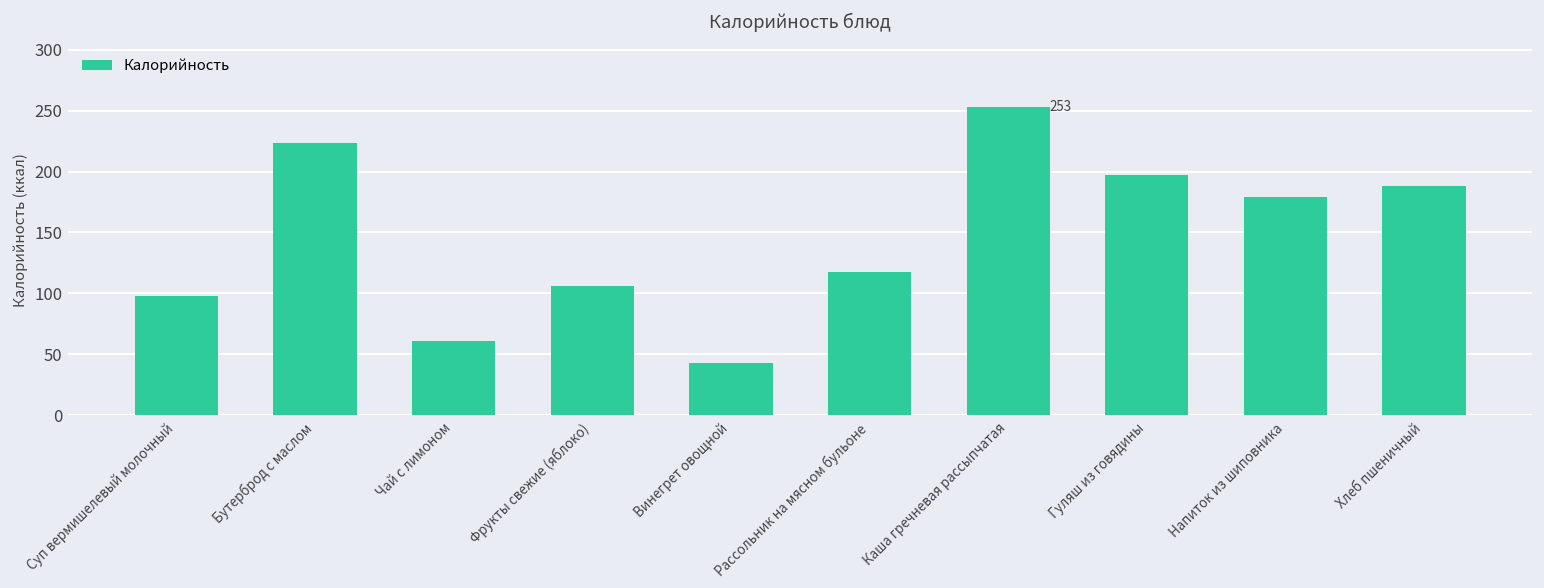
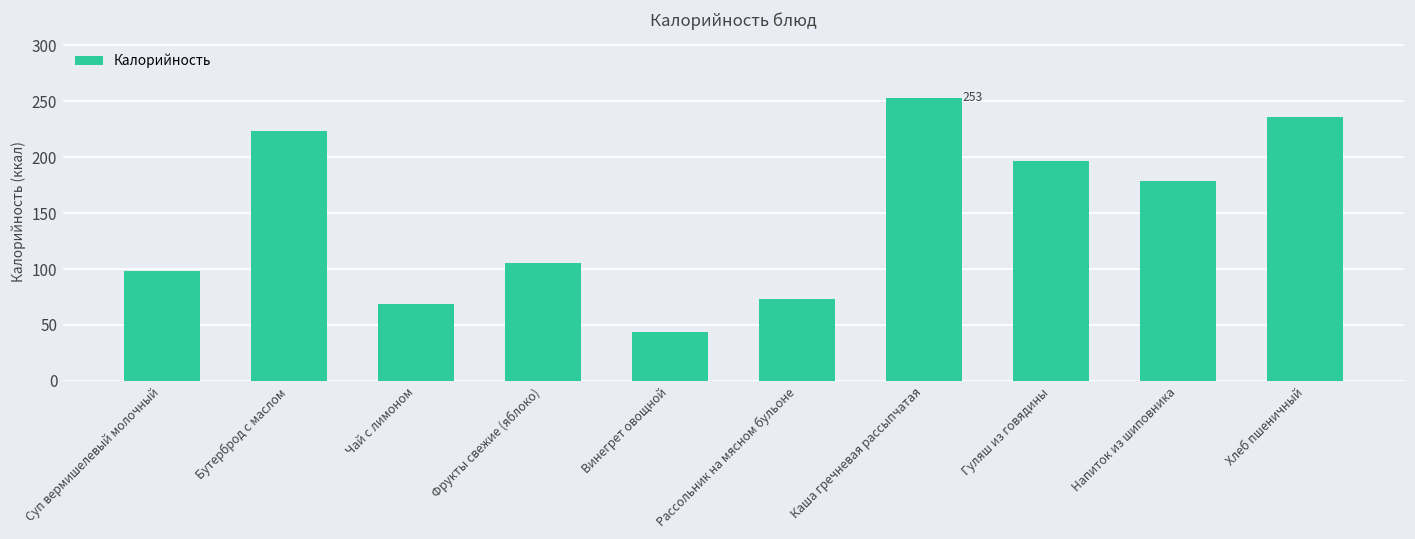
  {
    "Суп вермишелевый молочный": 98,
    "Бутерброд с маслом": 223,
-   "Чай с лимоном": 61,
+   "Чай с лимоном": 69,
    "Фрукты свежие (яблоко)": 106,
    "Винегрет овощной": 43,
-   "Рассольник на мясном бульоне": 117,
+   "Рассольник на мясном бульоне": 74,
    "Каша гречневая рассыпчатая": 253,
    "Гуляш из говядины": 197,
    "Напиток из шиповника": 179,
-   "Хлеб пшеничный": 188
+   "Хлеб пшеничный": 236
  }
